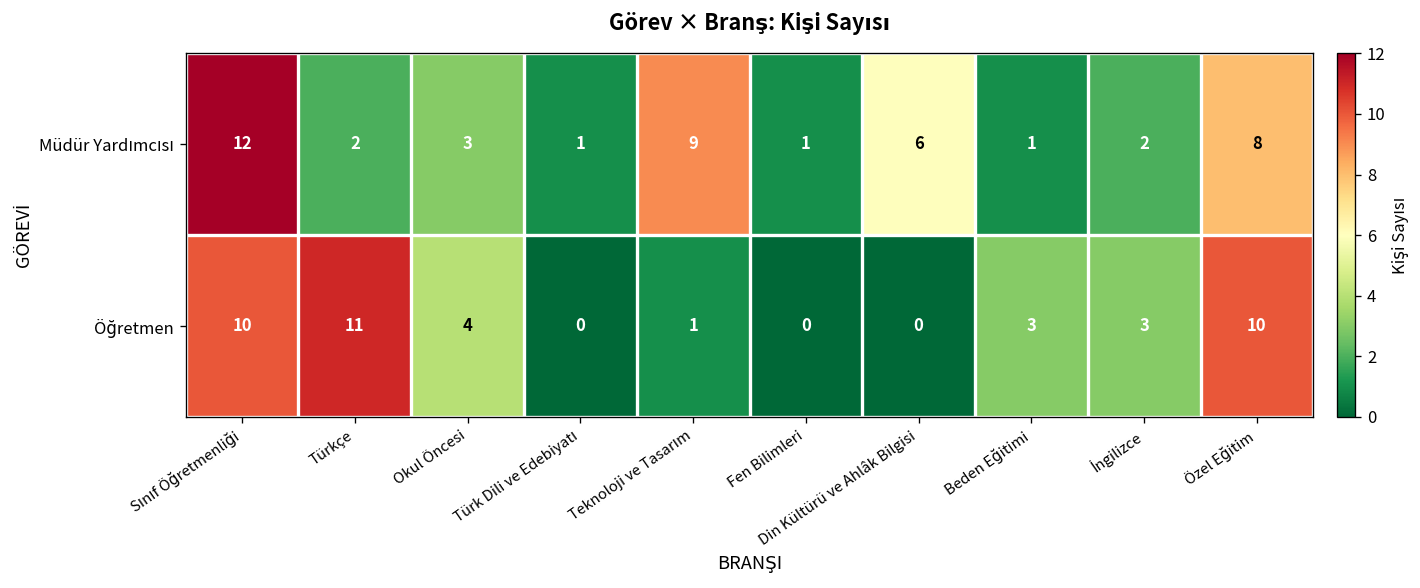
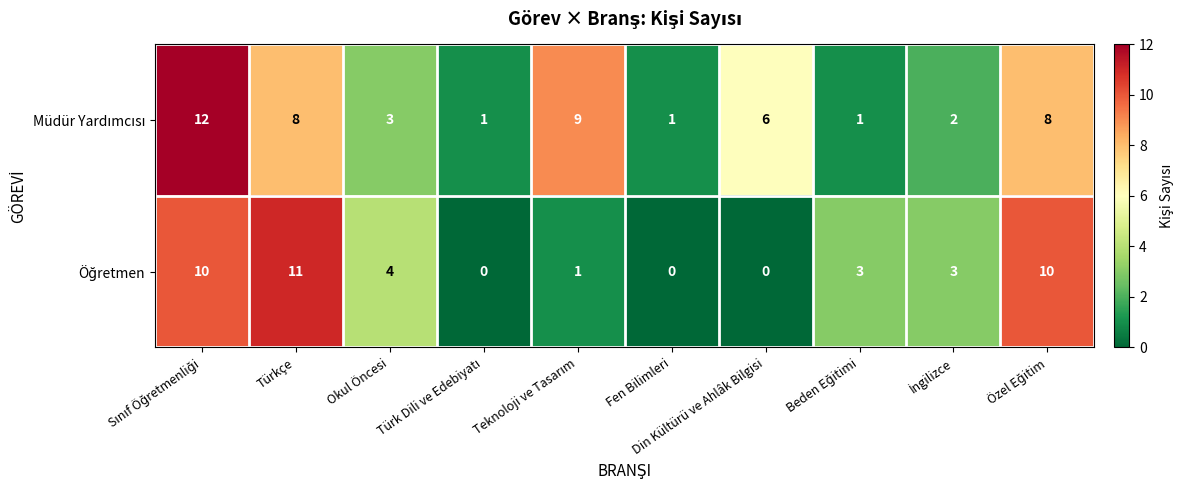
  {
    "Müdür Yardımcısı": {
      "Sınıf Öğretmenliği": 12,
-     "Türkçe": 2,
+     "Türkçe": 8,
      "Okul Öncesi": 3,
      "Türk Dili ve Edebiyatı": 1,
      "Teknoloji ve Tasarım": 9,
      "Fen Bilimleri": 1,
      "Din Kültürü ve Ahlâk Bilgisi": 6,
      "Beden Eğitimi": 1,
      "İngilizce": 2,
      "Özel Eğitim": 8
    },
    "Öğretmen": {
      "Sınıf Öğretmenliği": 10,
      "Türkçe": 11,
      "Okul Öncesi": 4,
      "Türk Dili ve Edebiyatı": 0,
      "Teknoloji ve Tasarım": 1,
      "Fen Bilimleri": 0,
      "Din Kültürü ve Ahlâk Bilgisi": 0,
      "Beden Eğitimi": 3,
      "İngilizce": 3,
      "Özel Eğitim": 10
    }
  }
